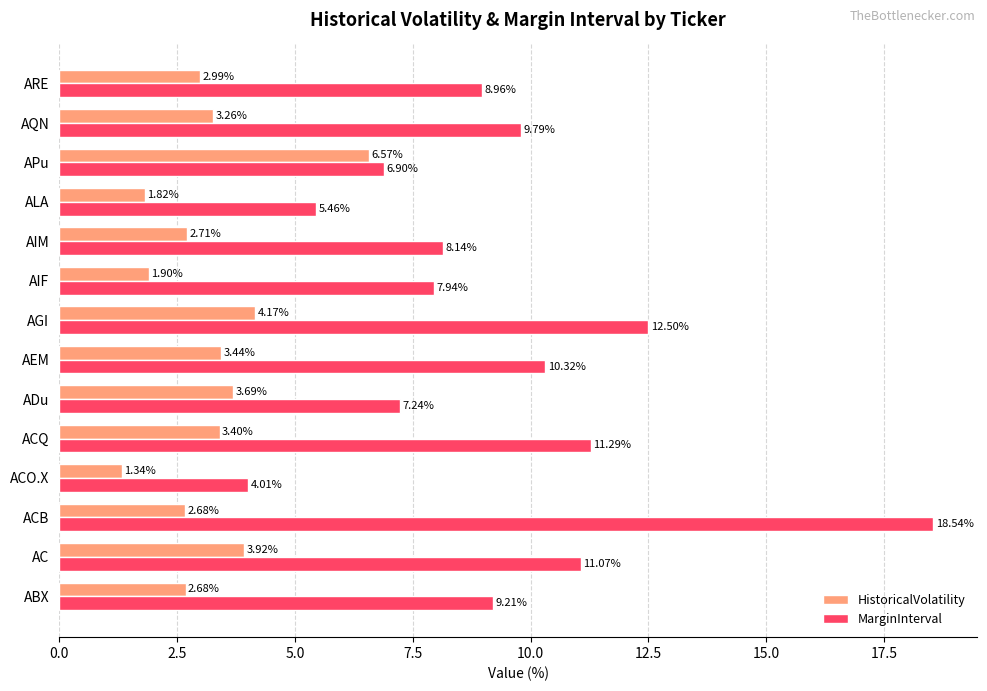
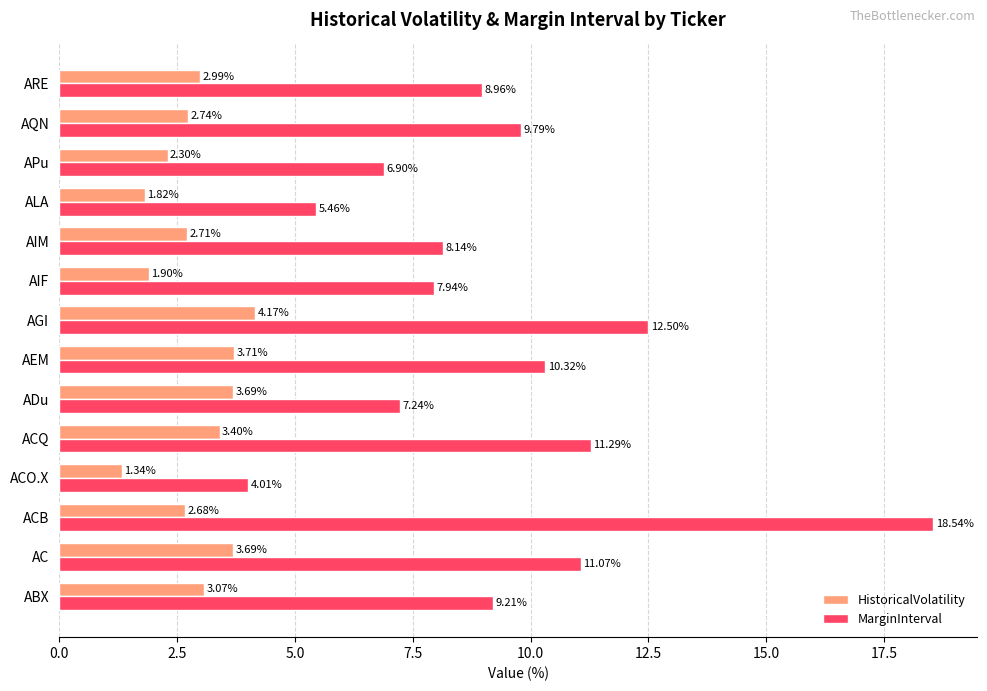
  {
    "HistoricalVolatility": {
      "ARE": "2.99%",
-     "AQN": "3.26%",
-     "APu": "6.57%",
+     "AQN": "2.74%",
+     "APu": "2.30%",
      "ALA": "1.82%",
      "AIM": "2.71%",
      "AIF": "1.90%",
      "AGI": "4.17%",
-     "AEM": "3.44%",
+     "AEM": "3.71%",
      "ADu": "3.69%",
      "ACQ": "3.40%",
      "ACO.X": "1.34%",
      "ACB": "2.68%",
-     "AC": "3.92%",
-     "ABX": "2.68%"
+     "AC": "3.69%",
+     "ABX": "3.07%"
    },
    "MarginInterval": {
      "ARE": "8.96%",
      "AQN": "9.79%",
      "APu": "6.90%",
      "ALA": "5.46%",
      "AIM": "8.14%",
      "AIF": "7.94%",
      "AGI": "12.50%",
      "AEM": "10.32%",
      "ADu": "7.24%",
      "ACQ": "11.29%",
      "ACO.X": "4.01%",
      "ACB": "18.54%",
      "AC": "11.07%",
      "ABX": "9.21%"
    }
  }
